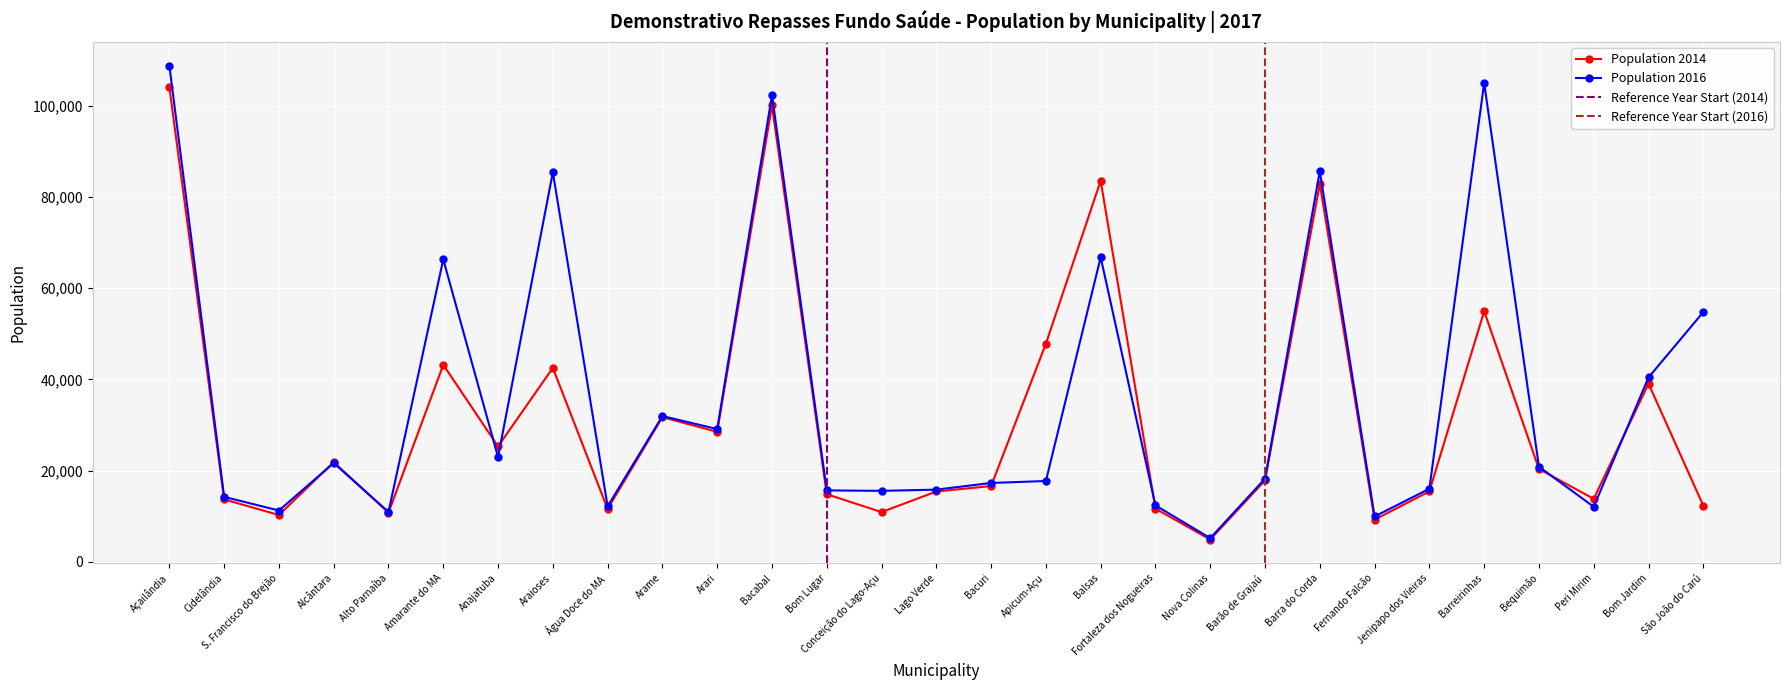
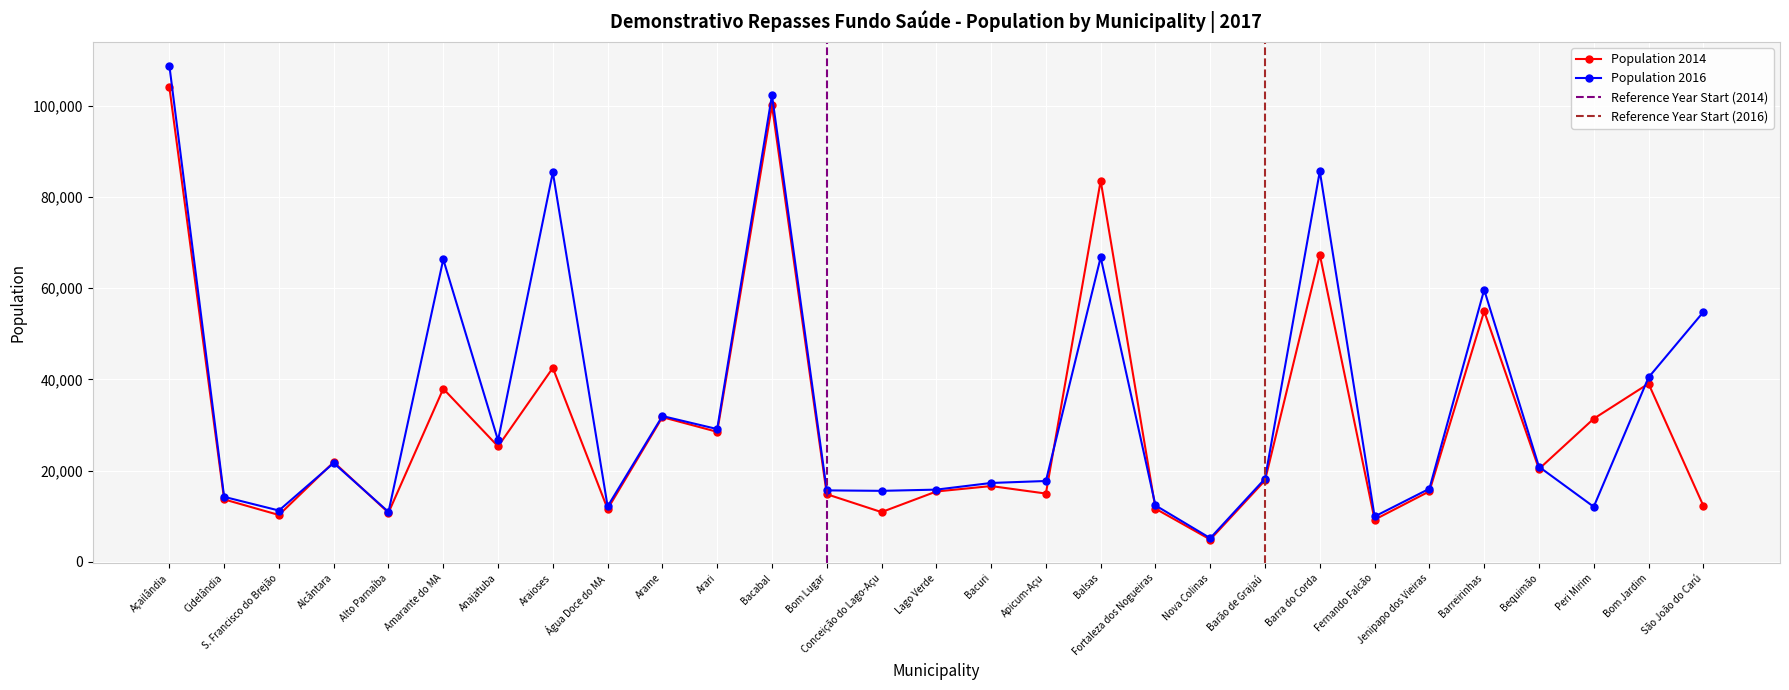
  {
    "Population 2014": {
      "Açailândia": "104,000",
      "S. Francisco do Brejão": "10,000",
-     "Amarante do MA": "43,000",
+     "Amarante do MA": "38,000",
      "Anajatuba": "25,000",
      "Araioses": "43,000",
      "Água Doce do MA": "12,000",
      "Arari": "28,000",
      "Bacabal": "100,000",
      "Bom Lugar": "15,000",
      "Conceição do Lago-Açu": "11,000",
      "Bacuri": "17,000",
-     "Apicum-Açu": "48,000",
+     "Apicum-Açu": "15,000",
      "Balsas": "84,000",
      "Fortaleza dos Nogueiras": "12,000",
-     "Barra do Corda": "83,000",
+     "Barra do Corda": "67,000",
      "Fernando Falcão": "9,000",
      "Jenipapo dos Vieiras": "15,000",
      "Barreirinhas": "55,000",
-     "Peri Mirim": "14,000",
+     "Peri Mirim": "31,000",
      "Bom Jardim": "39,000",
      "São João do Carú": "12,000"
    },
    "Population 2016": {
      "Açailândia": "109,000",
      "S. Francisco do Brejão": "11,000",
      "Amarante do MA": "66,000",
-     "Anajatuba": "23,000",
+     "Anajatuba": "27,000",
      "Araioses": "85,000",
      "Água Doce do MA": "12,000",
      "Arari": "29,000",
      "Bacabal": "102,000",
      "Bom Lugar": "16,000",
      "Conceição do Lago-Açu": "16,000",
      "Bacuri": "17,000",
      "Apicum-Açu": "18,000",
      "Balsas": "67,000",
      "Fortaleza dos Nogueiras": "12,000",
      "Barra do Corda": "86,000",
      "Fernando Falcão": "10,000",
      "Jenipapo dos Vieiras": "16,000",
-     "Barreirinhas": "105,000",
+     "Barreirinhas": "60,000",
      "Peri Mirim": "12,000",
      "Bom Jardim": "40,000",
      "São João do Carú": "55,000"
    }
  }
